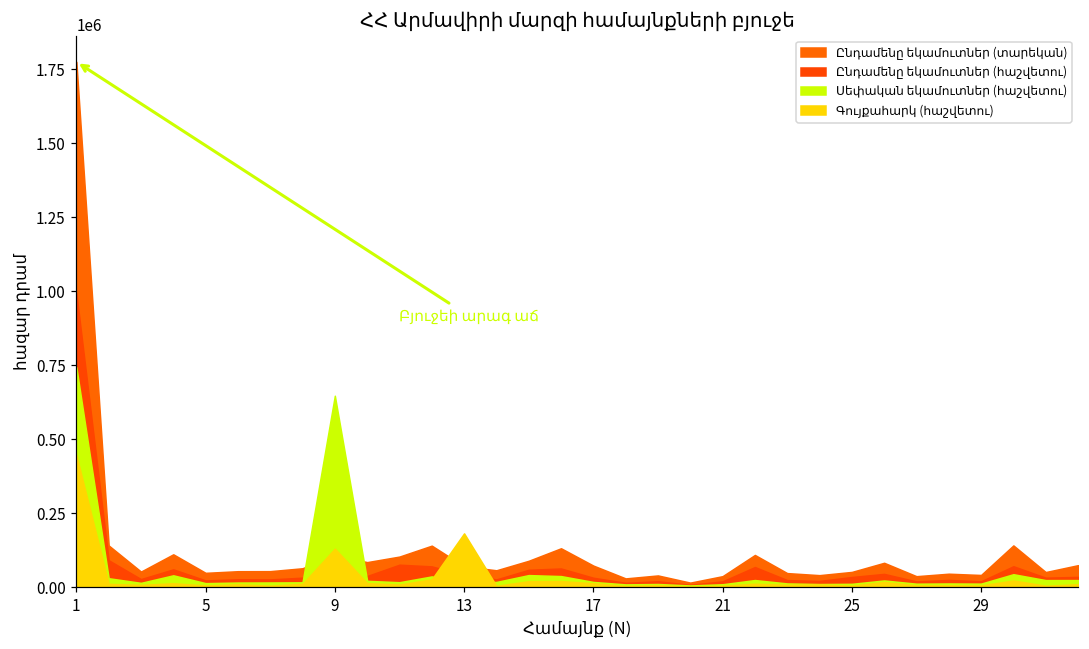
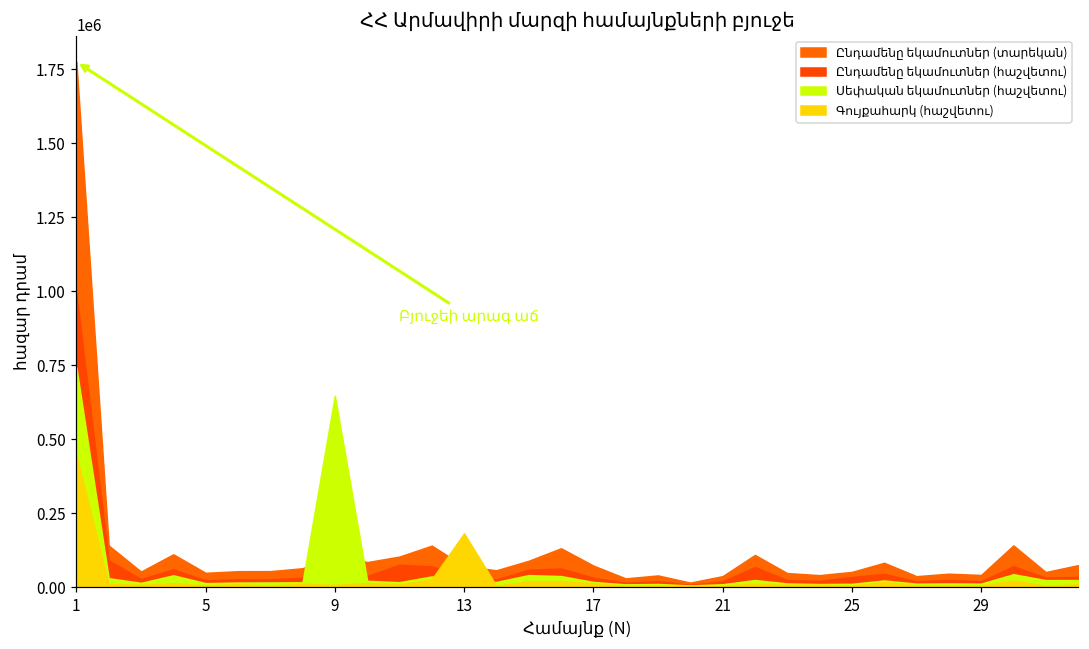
  {
    "Սեփական եկամուտներ (հաշվետու)": {
      "1": 740000,
      "9": 650000
    },
    "Գույքահարկ (հաշվետու)": {
      "1": 450000,
-     "9": 130000,
+     "9": 10000,
      "13": 180000
    }
  }
